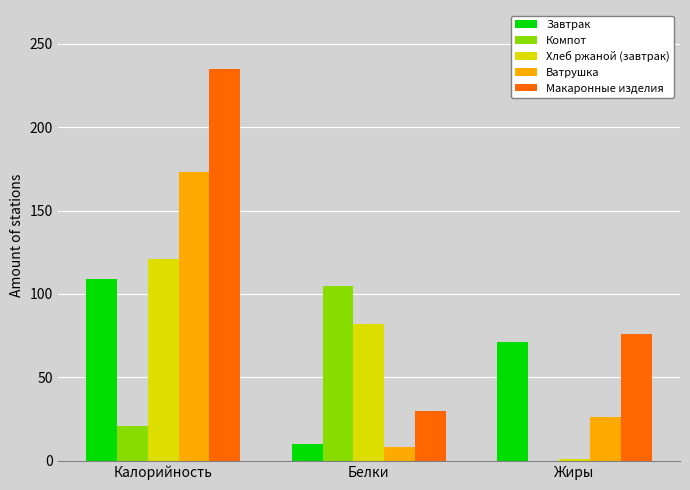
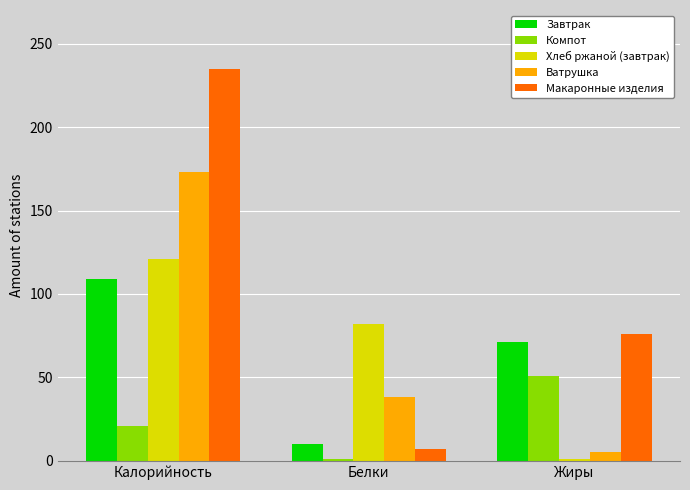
  {
    "Завтрак": {
      "Калорийность": 109,
      "Белки": 10,
      "Жиры": 71
    },
    "Компот": {
      "Калорийность": 21,
-     "Белки": 105,
-     "Жиры": 0
+     "Белки": 1,
+     "Жиры": 51
    },
    "Хлеб ржаной (завтрак)": {
      "Калорийность": 121,
      "Белки": 82
    },
    "Ватрушка": {
      "Калорийность": 173,
-     "Белки": 8,
-     "Жиры": 26
+     "Белки": 38,
+     "Жиры": 5
    },
    "Макаронные изделия": {
      "Калорийность": 235,
-     "Белки": 30,
+     "Белки": 7,
      "Жиры": 76
    }
  }
